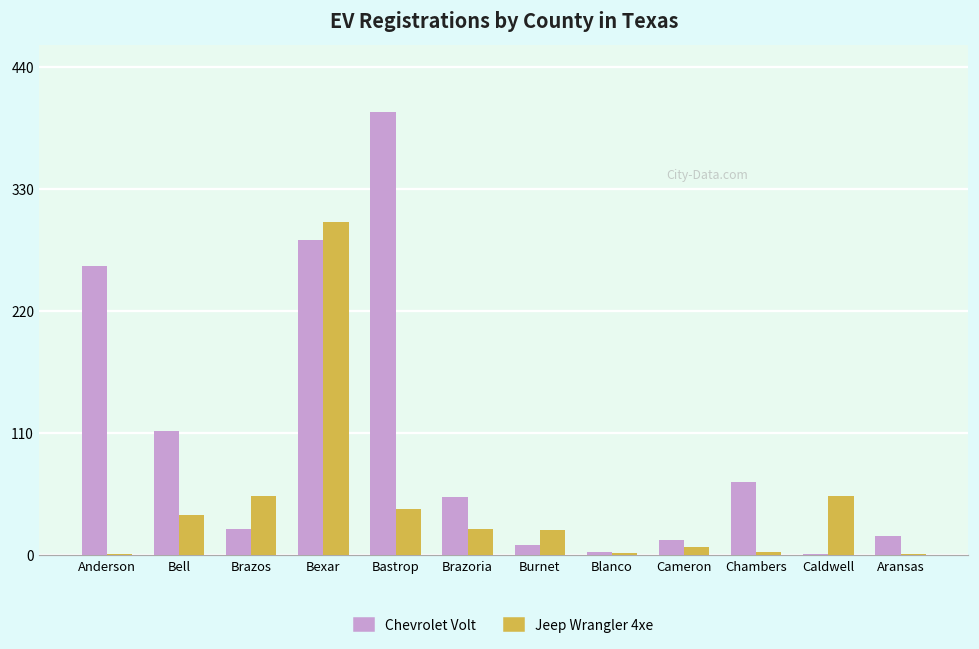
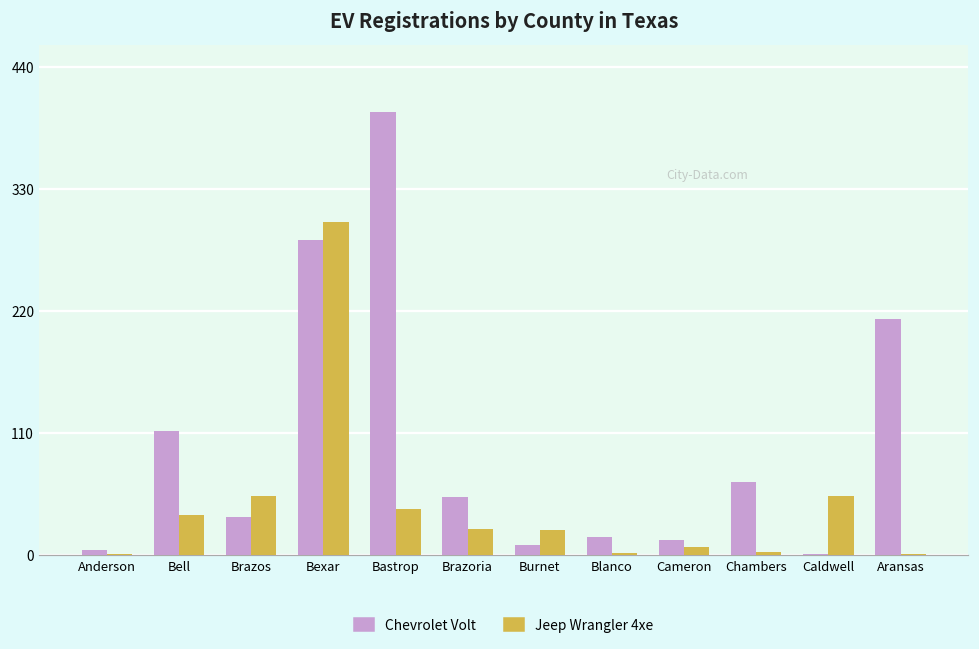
  {
    "Chevrolet Volt": {
-     "Anderson": 261,
+     "Anderson": 4,
      "Bell": 112,
-     "Brazos": 23,
+     "Brazos": 34,
      "Bexar": 284,
      "Bastrop": 400,
      "Brazoria": 52,
      "Burnet": 9,
-     "Blanco": 3,
+     "Blanco": 16,
      "Cameron": 13,
      "Chambers": 66,
-     "Aransas": 17
+     "Aransas": 213
    },
    "Jeep Wrangler 4xe": {
      "Bell": 36,
      "Brazos": 53,
      "Bexar": 300,
      "Bastrop": 41,
      "Brazoria": 23,
      "Burnet": 22,
      "Cameron": 7,
      "Chambers": 3,
      "Caldwell": 53
    }
  }
